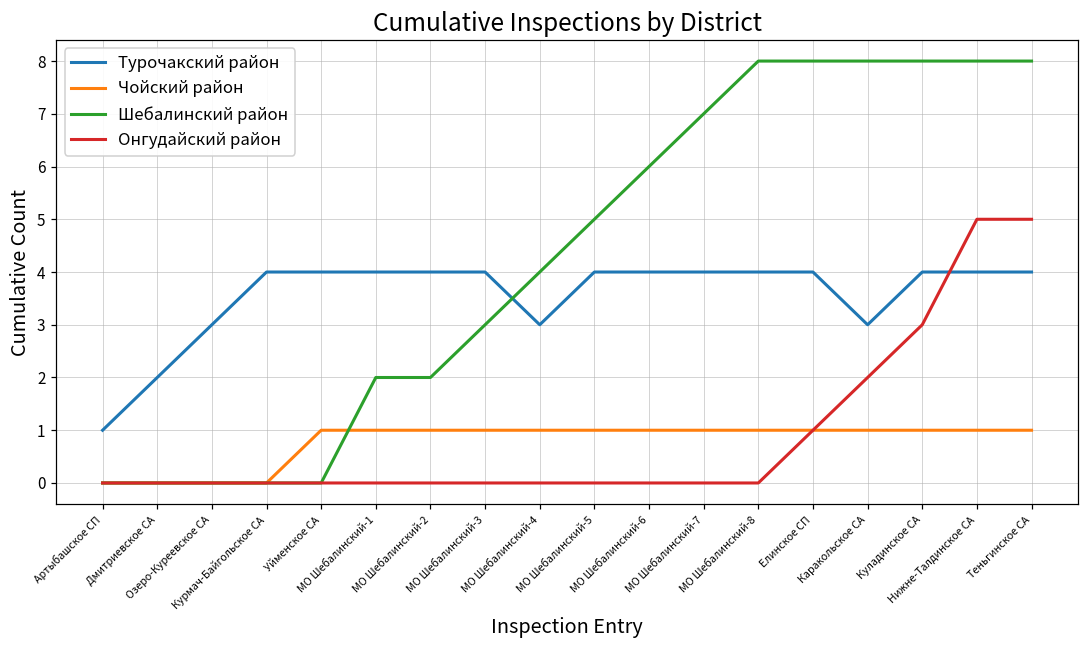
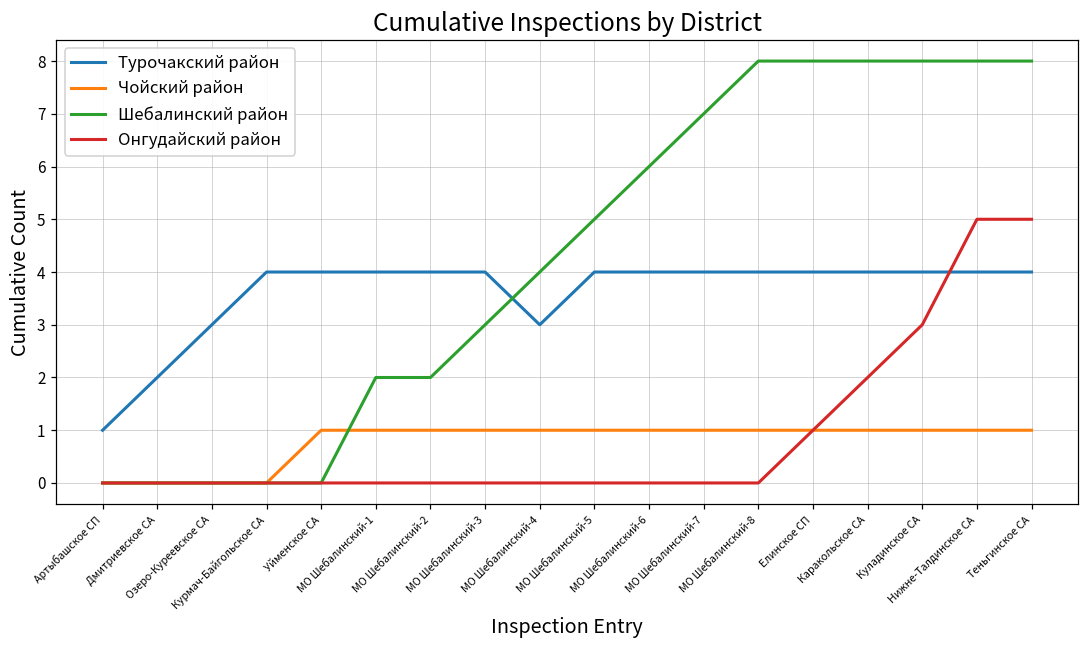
  {
    "Турочакский район": {
      "Артыбашское СП": 1,
      "Дмитриевское СА": 2,
      "Озеро-Куреевское СА": 3,
      "Курмач-Байгольское СА": 4,
      "Уйменское СА": 4,
      "МО Шебалинский-1": 4,
      "МО Шебалинский-2": 4,
      "МО Шебалинский-3": 4,
      "МО Шебалинский-4": 3,
      "МО Шебалинский-5": 4,
      "МО Шебалинский-6": 4,
      "МО Шебалинский-7": 4,
      "МО Шебалинский-8": 4,
      "Елинское СП": 4,
-     "Каракольское СА": 3,
+     "Каракольское СА": 4,
      "Куладинское СА": 4,
      "Нижне-Талдинское СА": 4,
      "Теньгинское СА": 4
    },
    "Чойский район": {
      "Уйменское СА": 1,
      "МО Шебалинский-1": 1,
      "МО Шебалинский-2": 1,
      "МО Шебалинский-3": 1,
      "МО Шебалинский-4": 1,
      "МО Шебалинский-5": 1,
      "МО Шебалинский-6": 1,
      "МО Шебалинский-7": 1,
      "МО Шебалинский-8": 1,
      "Каракольское СА": 1,
      "Куладинское СА": 1,
      "Нижне-Талдинское СА": 1,
      "Теньгинское СА": 1
    },
    "Шебалинский район": {
      "МО Шебалинский-1": 2,
      "МО Шебалинский-2": 2,
      "МО Шебалинский-3": 3,
      "МО Шебалинский-4": 4,
      "МО Шебалинский-5": 5,
      "МО Шебалинский-6": 6,
      "МО Шебалинский-7": 7,
      "МО Шебалинский-8": 8,
      "Елинское СП": 8,
      "Каракольское СА": 8,
      "Куладинское СА": 8,
      "Нижне-Талдинское СА": 8,
      "Теньгинское СА": 8
    },
    "Онгудайский район": {
      "МО Шебалинский-1": 0,
      "МО Шебалинский-2": 0,
      "МО Шебалинский-3": 0,
      "МО Шебалинский-4": 0,
      "МО Шебалинский-5": 0,
      "МО Шебалинский-6": 0,
      "МО Шебалинский-7": 0,
      "МО Шебалинский-8": 0,
      "Каракольское СА": 2,
      "Куладинское СА": 3,
      "Нижне-Талдинское СА": 5,
      "Теньгинское СА": 5
    }
  }
